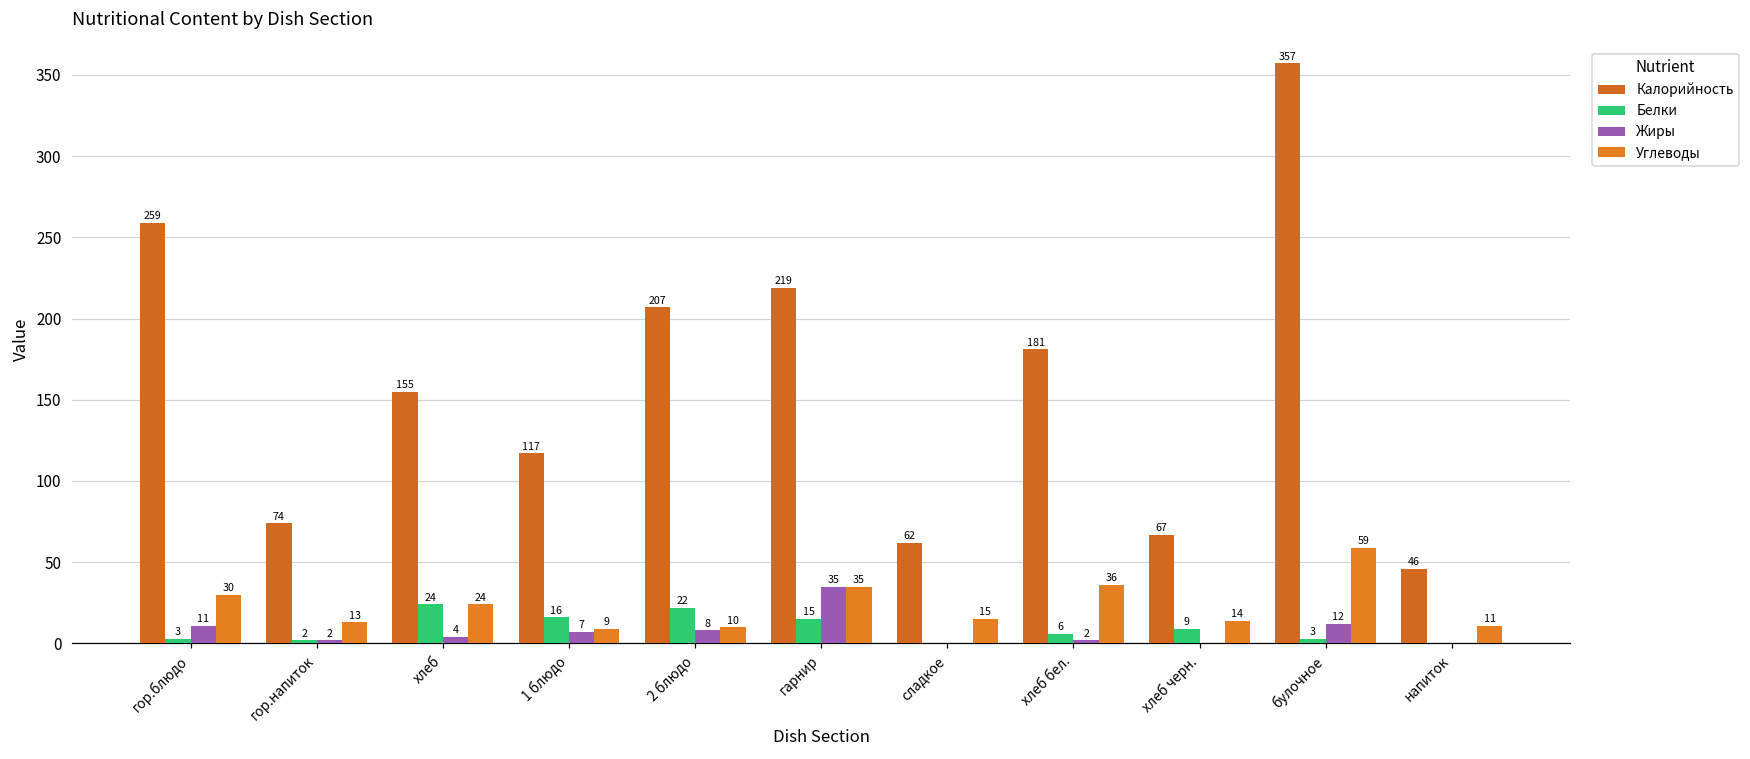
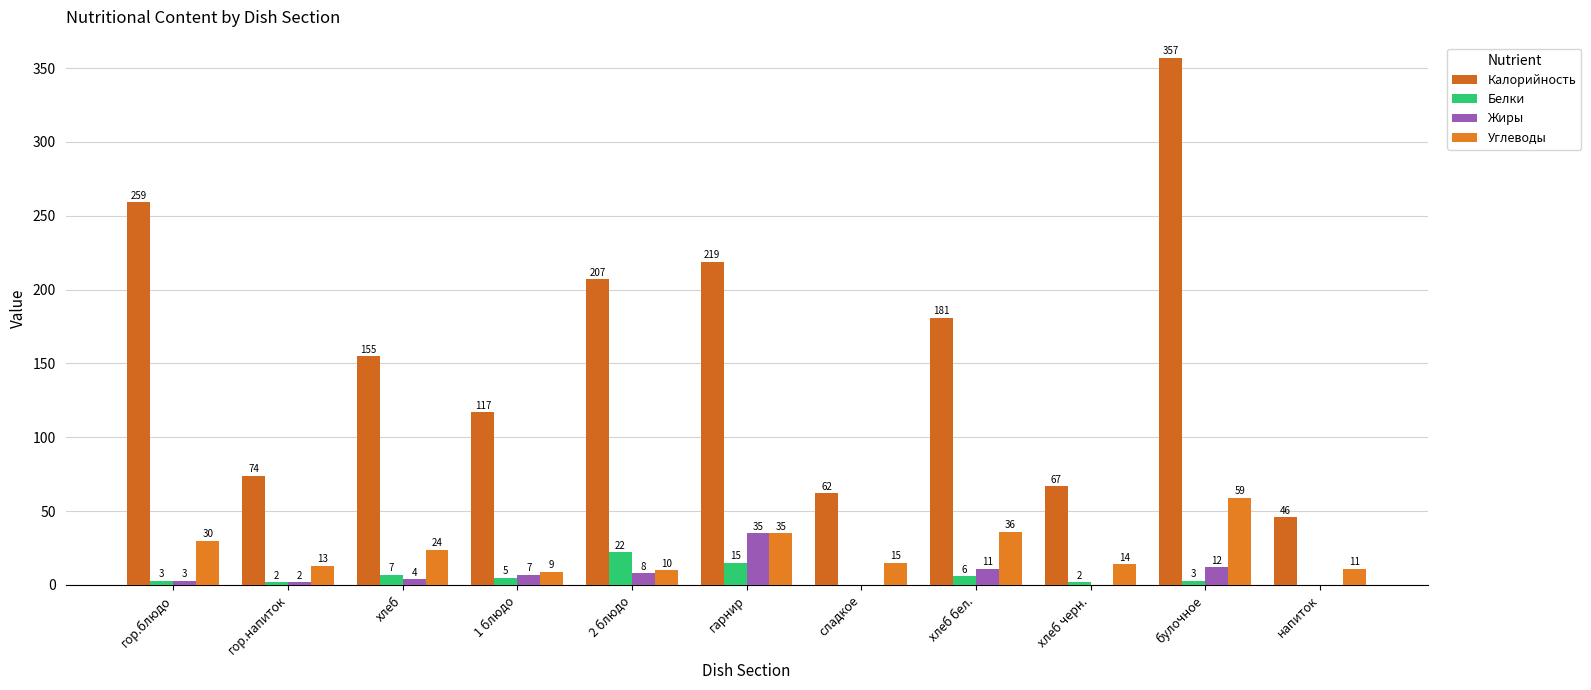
  {
    "Белки": {
      "гор.блюдо": 3,
      "гор.напиток": 2,
-     "хлеб": 24,
-     "1 блюдо": 16,
+     "хлеб": 7,
+     "1 блюдо": 5,
      "2 блюдо": 22,
      "гарнир": 15,
      "хлеб бел.": 6,
-     "хлеб черн.": 9,
+     "хлеб черн.": 2,
      "булочное": 3
    },
    "Жиры": {
-     "гор.блюдо": 11,
+     "гор.блюдо": 3,
      "гор.напиток": 2,
      "хлеб": 4,
      "1 блюдо": 7,
      "2 блюдо": 8,
      "гарнир": 35,
-     "хлеб бел.": 2,
+     "хлеб бел.": 11,
      "булочное": 12
    }
  }
